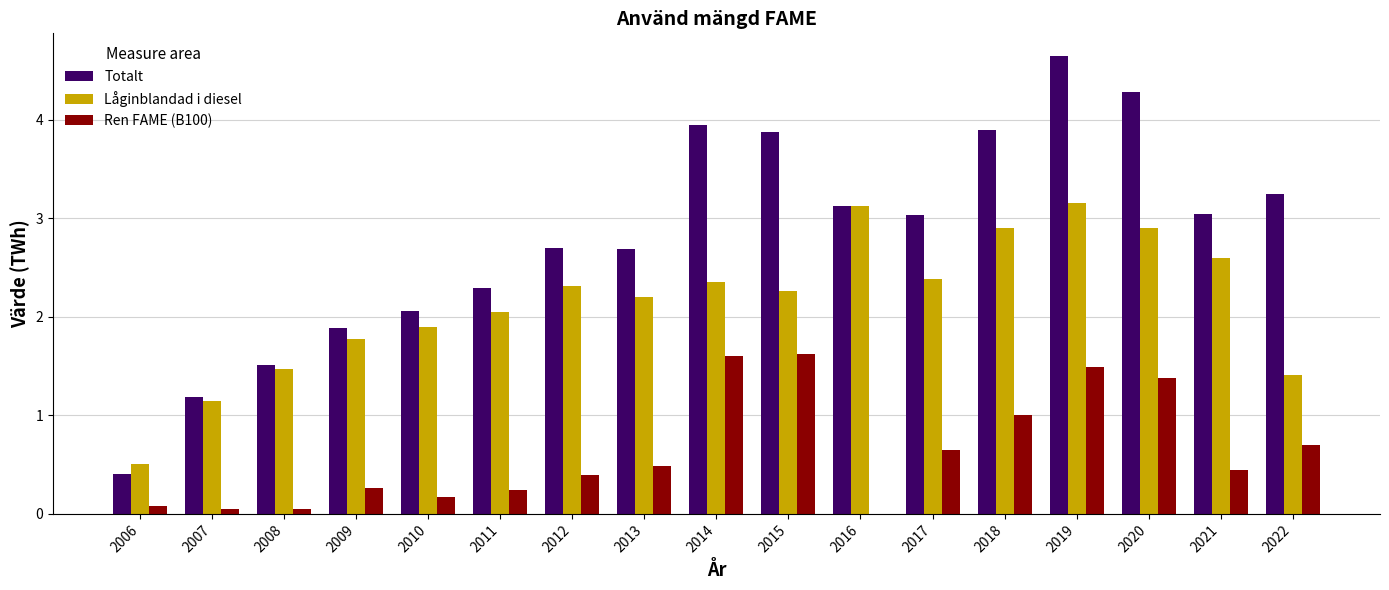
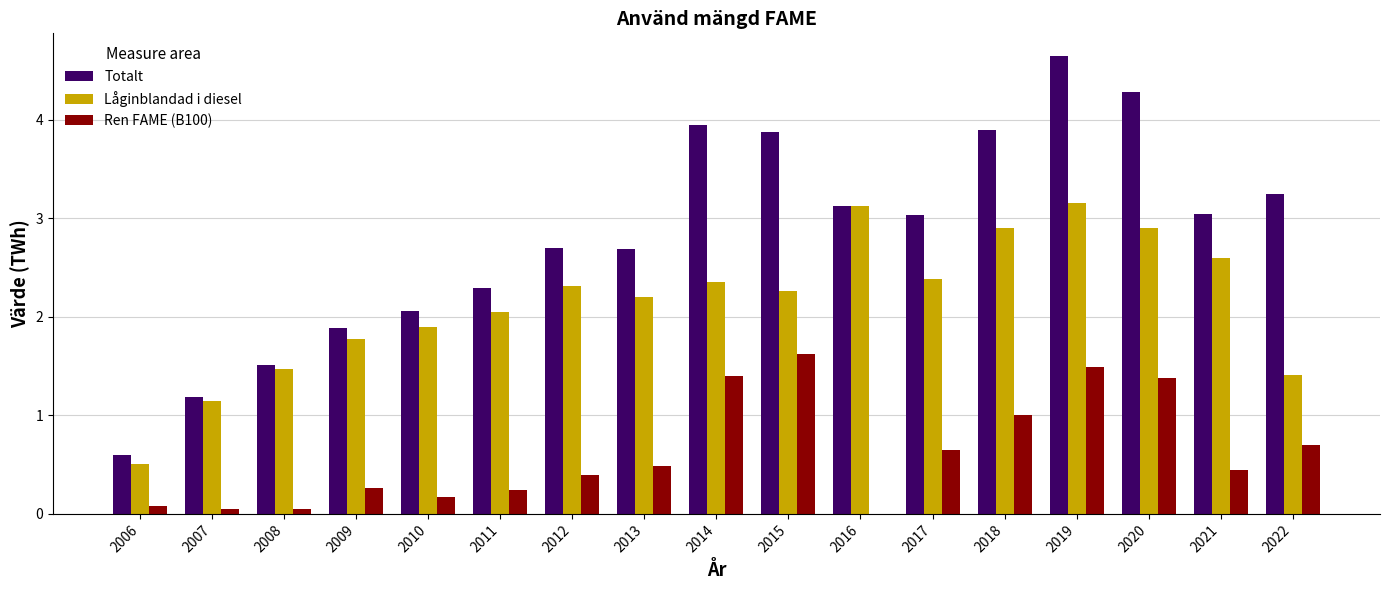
  {
    "Totalt": {
-     "2006": 0.4,
+     "2006": 0.6,
      "2007": 1.2,
      "2008": 1.5,
      "2009": 1.9,
      "2010": 2.1,
      "2011": 2.3,
      "2012": 2.7,
      "2013": 2.7,
      "2014": 4.0,
      "2015": 3.9,
      "2016": 3.1,
      "2017": 3.0,
      "2018": 3.9,
      "2019": 4.6,
      "2020": 4.3,
      "2021": 3.0,
      "2022": 3.2
    },
    "Låginblandad i diesel": {
      "2006": 0.5,
      "2007": 1.2,
      "2008": 1.5,
      "2009": 1.8,
      "2010": 1.9,
      "2011": 2.1,
      "2012": 2.3,
      "2013": 2.2,
      "2014": 2.4,
      "2015": 2.3,
      "2016": 3.1,
      "2017": 2.4,
      "2018": 2.9,
      "2019": 3.2,
      "2020": 2.9,
      "2021": 2.6,
      "2022": 1.4
    },
    "Ren FAME (B100)": {
      "2006": 0.1,
      "2007": 0.1,
      "2008": 0.1,
      "2009": 0.3,
      "2010": 0.2,
      "2011": 0.2,
      "2012": 0.4,
      "2013": 0.5,
-     "2014": 1.6,
+     "2014": 1.4,
      "2015": 1.6,
      "2016": 0.0,
      "2017": 0.7,
      "2018": 1.0,
      "2019": 1.5,
      "2020": 1.4,
      "2021": 0.4,
      "2022": 0.7
    }
  }
